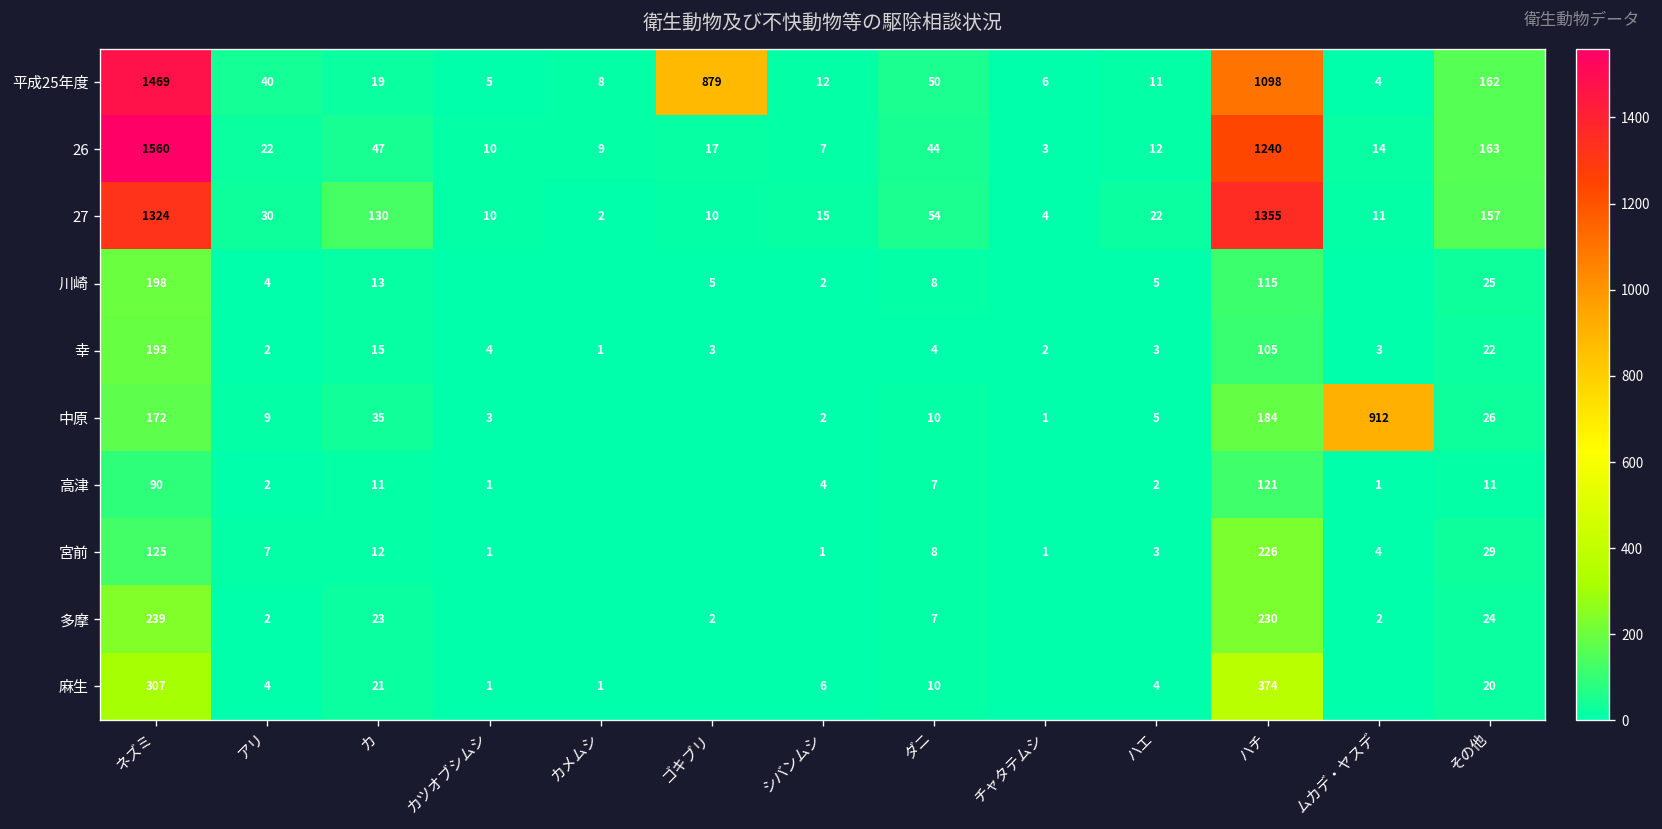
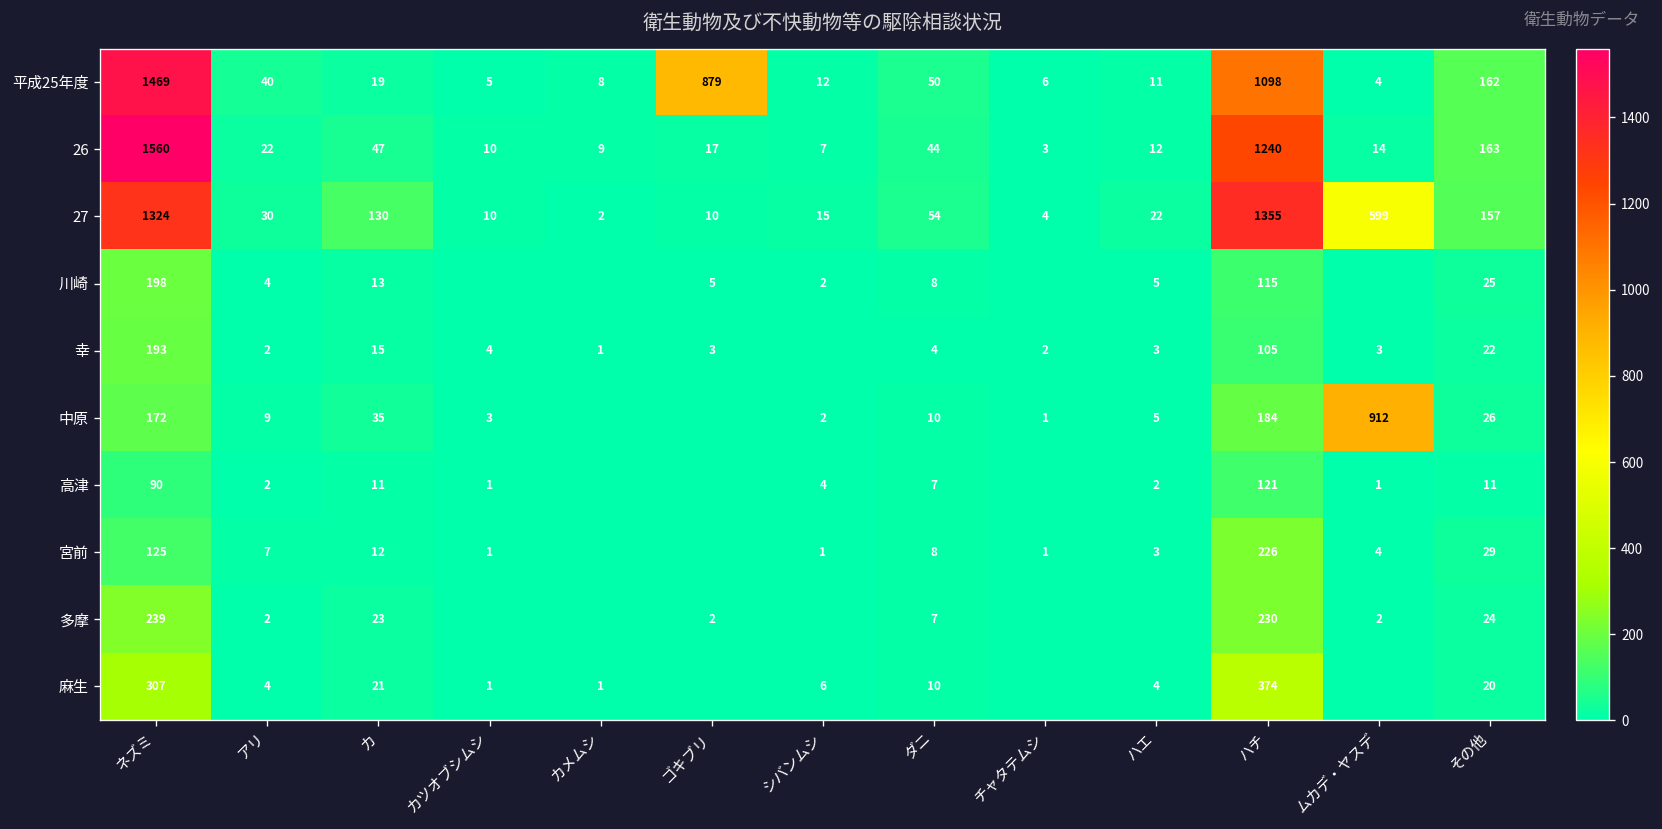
  {
    "平成25年度": {
      "ネズミ": 1469,
      "アリ": 40,
      "カ": 19,
      "カツオブシムシ": 5,
      "カメムシ": 8,
      "ゴキブリ": 879,
      "シバンムシ": 12,
      "ダニ": 50,
      "チャタテムシ": 6,
      "ハエ": 11,
      "ハチ": 1098,
      "ムカデ・ヤスデ": 4,
      "その他": 162
    },
    "26": {
      "ネズミ": 1560,
      "アリ": 22,
      "カ": 47,
      "カツオブシムシ": 10,
      "カメムシ": 9,
      "ゴキブリ": 17,
      "シバンムシ": 7,
      "ダニ": 44,
      "チャタテムシ": 3,
      "ハエ": 12,
      "ハチ": 1240,
      "ムカデ・ヤスデ": 14,
      "その他": 163
    },
    "27": {
      "ネズミ": 1324,
      "アリ": 30,
      "カ": 130,
      "カツオブシムシ": 10,
      "カメムシ": 2,
      "ゴキブリ": 10,
      "シバンムシ": 15,
      "ダニ": 54,
      "チャタテムシ": 4,
      "ハエ": 22,
      "ハチ": 1355,
-     "ムカデ・ヤスデ": 11,
+     "ムカデ・ヤスデ": 599,
      "その他": 157
    },
    "川崎": {
      "ネズミ": 198,
      "アリ": 4,
      "カ": 13,
      "ゴキブリ": 5,
      "シバンムシ": 2,
      "ダニ": 8,
      "ハエ": 5,
      "ハチ": 115,
      "その他": 25
    },
    "幸": {
      "ネズミ": 193,
      "アリ": 2,
      "カ": 15,
      "カツオブシムシ": 4,
      "カメムシ": 1,
      "ゴキブリ": 3,
      "ダニ": 4,
      "チャタテムシ": 2,
      "ハエ": 3,
      "ハチ": 105,
      "ムカデ・ヤスデ": 3,
      "その他": 22
    },
    "中原": {
      "ネズミ": 172,
      "アリ": 9,
      "カ": 35,
      "カツオブシムシ": 3,
      "シバンムシ": 2,
      "ダニ": 10,
      "チャタテムシ": 1,
      "ハエ": 5,
      "ハチ": 184,
      "ムカデ・ヤスデ": 912,
      "その他": 26
    },
    "高津": {
      "ネズミ": 90,
      "アリ": 2,
      "カ": 11,
      "カツオブシムシ": 1,
      "シバンムシ": 4,
      "ダニ": 7,
      "ハエ": 2,
      "ハチ": 121,
      "ムカデ・ヤスデ": 1,
      "その他": 11
    },
    "宮前": {
      "ネズミ": 125,
      "アリ": 7,
      "カ": 12,
      "カツオブシムシ": 1,
      "シバンムシ": 1,
      "ダニ": 8,
      "チャタテムシ": 1,
      "ハエ": 3,
      "ハチ": 226,
      "ムカデ・ヤスデ": 4,
      "その他": 29
    },
    "多摩": {
      "ネズミ": 239,
      "アリ": 2,
      "カ": 23,
      "ゴキブリ": 2,
      "ダニ": 7,
      "ハチ": 230,
      "ムカデ・ヤスデ": 2,
      "その他": 24
    },
    "麻生": {
      "ネズミ": 307,
      "アリ": 4,
      "カ": 21,
      "カツオブシムシ": 1,
      "カメムシ": 1,
      "シバンムシ": 6,
      "ダニ": 10,
      "ハエ": 4,
      "ハチ": 374,
      "その他": 20
    }
  }
